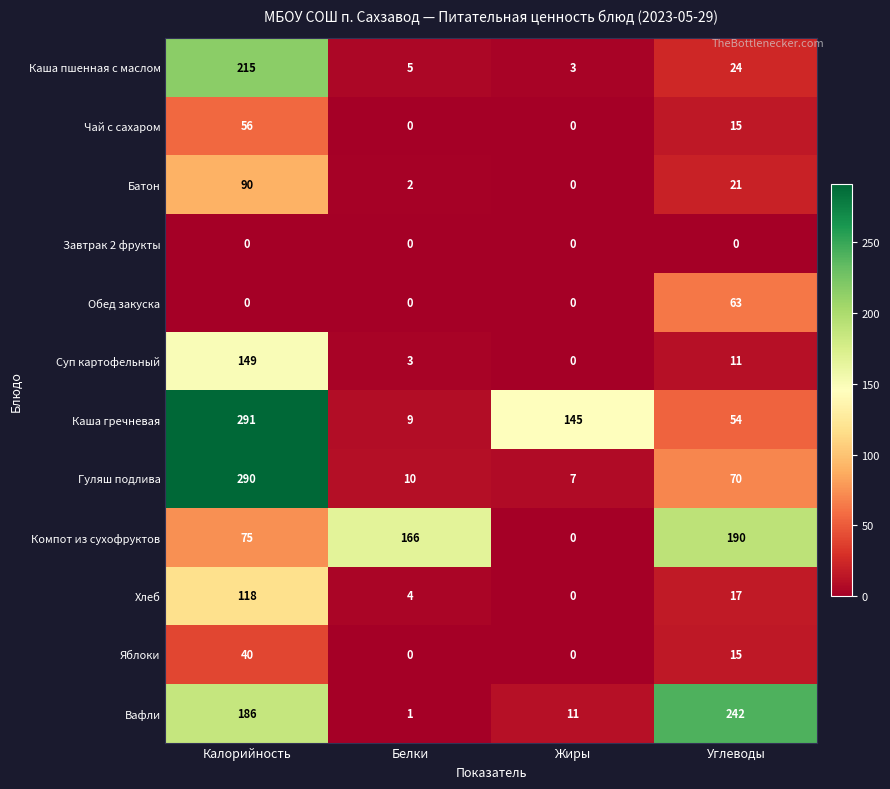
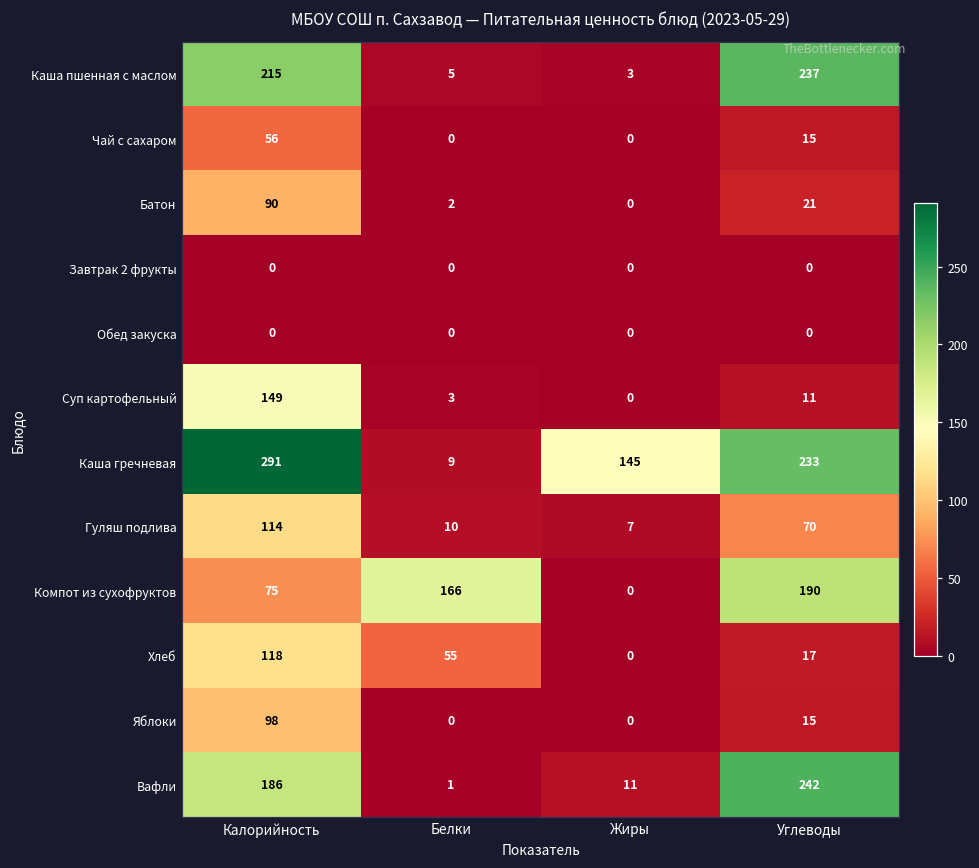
  {
    "Каша пшенная с маслом": {
      "Калорийность": 215,
      "Белки": 5,
      "Жиры": 3,
-     "Углеводы": 24
+     "Углеводы": 237
    },
    "Чай с сахаром": {
      "Калорийность": 56,
      "Белки": 0,
      "Жиры": 0,
      "Углеводы": 15
    },
    "Батон": {
      "Калорийность": 90,
      "Белки": 2,
      "Жиры": 0,
      "Углеводы": 21
    },
    "Завтрак 2 фрукты": {
      "Калорийность": 0,
      "Белки": 0,
      "Жиры": 0,
      "Углеводы": 0
    },
    "Обед закуска": {
      "Калорийность": 0,
      "Белки": 0,
      "Жиры": 0,
-     "Углеводы": 63
+     "Углеводы": 0
    },
    "Суп картофельный": {
      "Калорийность": 149,
      "Белки": 3,
      "Жиры": 0,
      "Углеводы": 11
    },
    "Каша гречневая": {
      "Калорийность": 291,
      "Белки": 9,
      "Жиры": 145,
-     "Углеводы": 54
+     "Углеводы": 233
    },
    "Гуляш подлива": {
-     "Калорийность": 290,
+     "Калорийность": 114,
      "Белки": 10,
      "Жиры": 7,
      "Углеводы": 70
    },
    "Компот из сухофруктов": {
      "Калорийность": 75,
      "Белки": 166,
      "Жиры": 0,
      "Углеводы": 190
    },
    "Хлеб": {
      "Калорийность": 118,
-     "Белки": 4,
+     "Белки": 55,
      "Жиры": 0,
      "Углеводы": 17
    },
    "Яблоки": {
-     "Калорийность": 40,
+     "Калорийность": 98,
      "Белки": 0,
      "Жиры": 0,
      "Углеводы": 15
    },
    "Вафли": {
      "Калорийность": 186,
      "Белки": 1,
      "Жиры": 11,
      "Углеводы": 242
    }
  }
